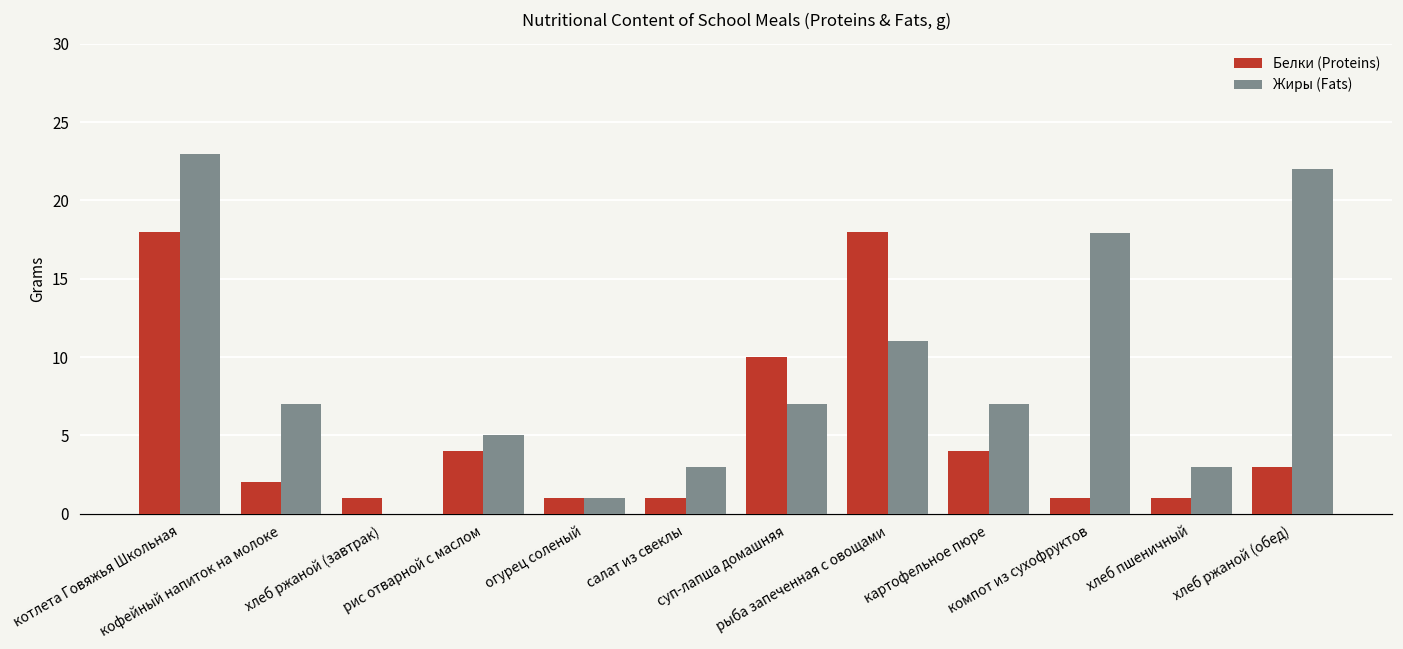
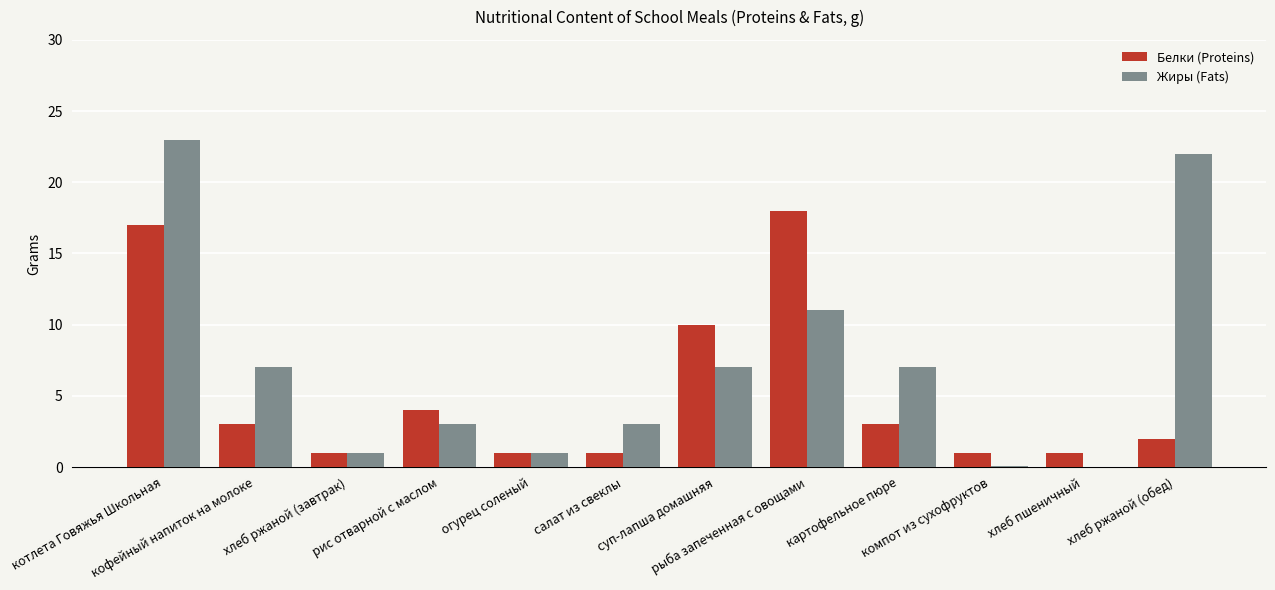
  {
    "Белки (Proteins)": {
-     "котлета Говяжья Школьная": 18,
-     "кофейный напиток на молоке": 2,
+     "котлета Говяжья Школьная": 17,
+     "кофейный напиток на молоке": 3,
      "хлеб ржаной (завтрак)": 1,
      "рис отварной с маслом": 4,
      "огурец соленый": 1,
      "салат из свеклы": 1,
      "суп-лапша домашняя": 10,
      "рыба запеченная с овощами": 18,
-     "картофельное пюре": 4,
+     "картофельное пюре": 3,
      "компот из сухофруктов": 1,
      "хлеб пшеничный": 1,
-     "хлеб ржаной (обед)": 3
+     "хлеб ржаной (обед)": 2
    },
    "Жиры (Fats)": {
      "котлета Говяжья Школьная": 23.0,
      "кофейный напиток на молоке": 7.0,
-     "хлеб ржаной (завтрак)": 0,
-     "рис отварной с маслом": 5,
+     "хлеб ржаной (завтрак)": 1,
+     "рис отварной с маслом": 3,
      "огурец соленый": 1.0,
      "салат из свеклы": 3.0,
      "суп-лапша домашняя": 7.0,
      "рыба запеченная с овощами": 11.0,
      "картофельное пюре": 7.0,
-     "компот из сухофруктов": 17.9,
-     "хлеб пшеничный": 3,
+     "компот из сухофруктов": 0.1,
+     "хлеб пшеничный": 0,
      "хлеб ржаной (обед)": 22.0
    }
  }
